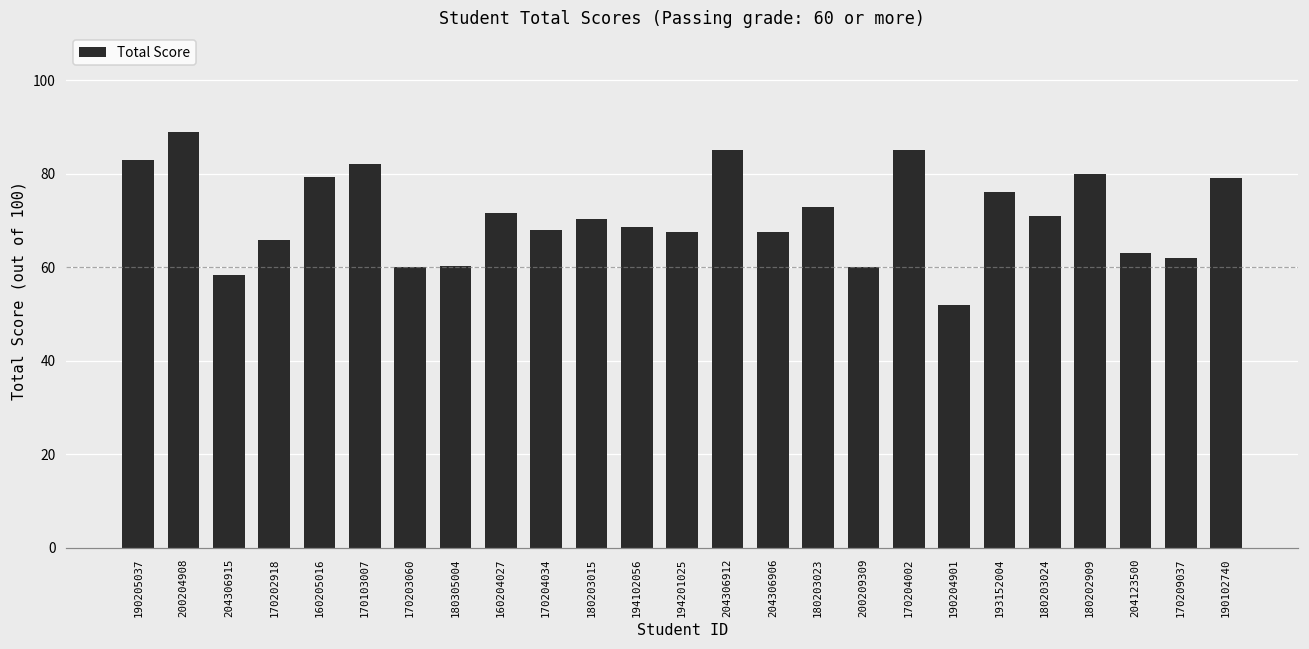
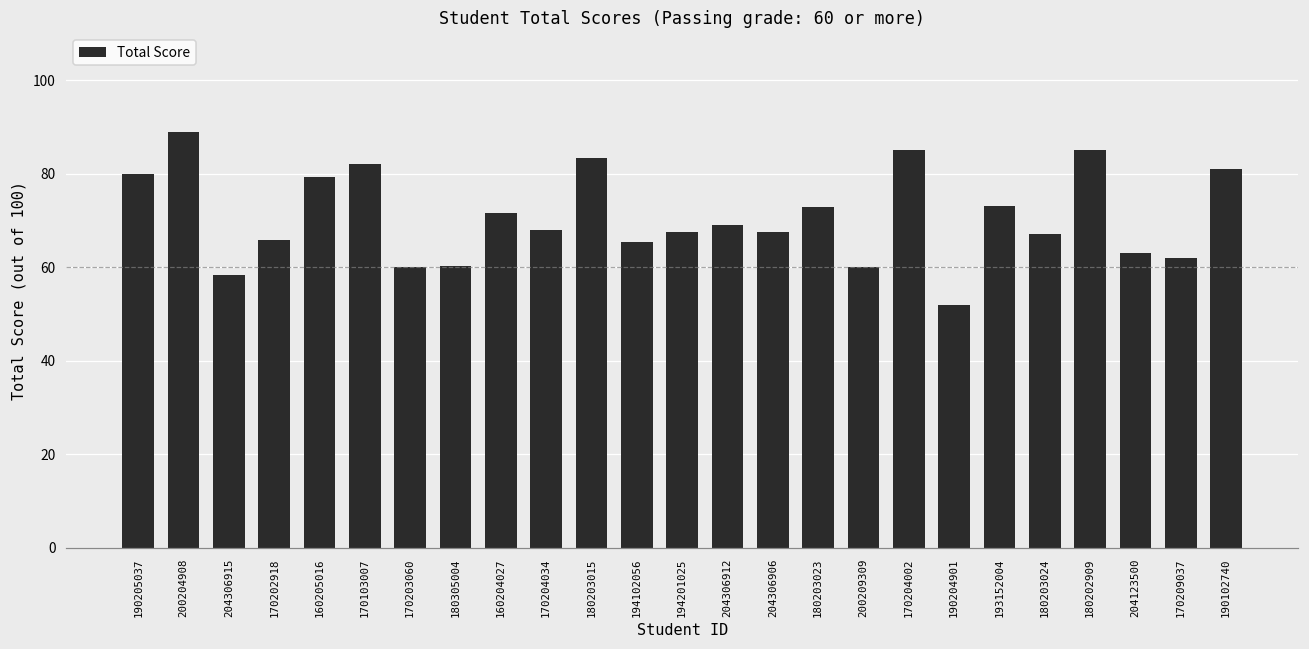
  {
-   "190205037": 83,
+   "190205037": 80,
    "200204908": 89,
    "204306915": 58,
    "170202918": 66,
    "160205016": 79,
    "170103007": 82,
    "170203060": 60,
    "180305004": 60,
    "160204027": 71,
    "170204034": 68,
-   "180203015": 70,
-   "194102056": 69,
+   "180203015": 83,
+   "194102056": 65,
    "194201025": 68,
-   "204306912": 85,
+   "204306912": 69,
    "204306906": 68,
    "180203023": 73,
    "200209309": 60,
    "170204002": 85,
    "190204901": 52,
-   "193152004": 76,
-   "180203024": 71,
-   "180202909": 80,
+   "193152004": 73,
+   "180203024": 67,
+   "180202909": 85,
    "204123500": 63,
    "170209037": 62,
-   "190102740": 79
+   "190102740": 81
  }
